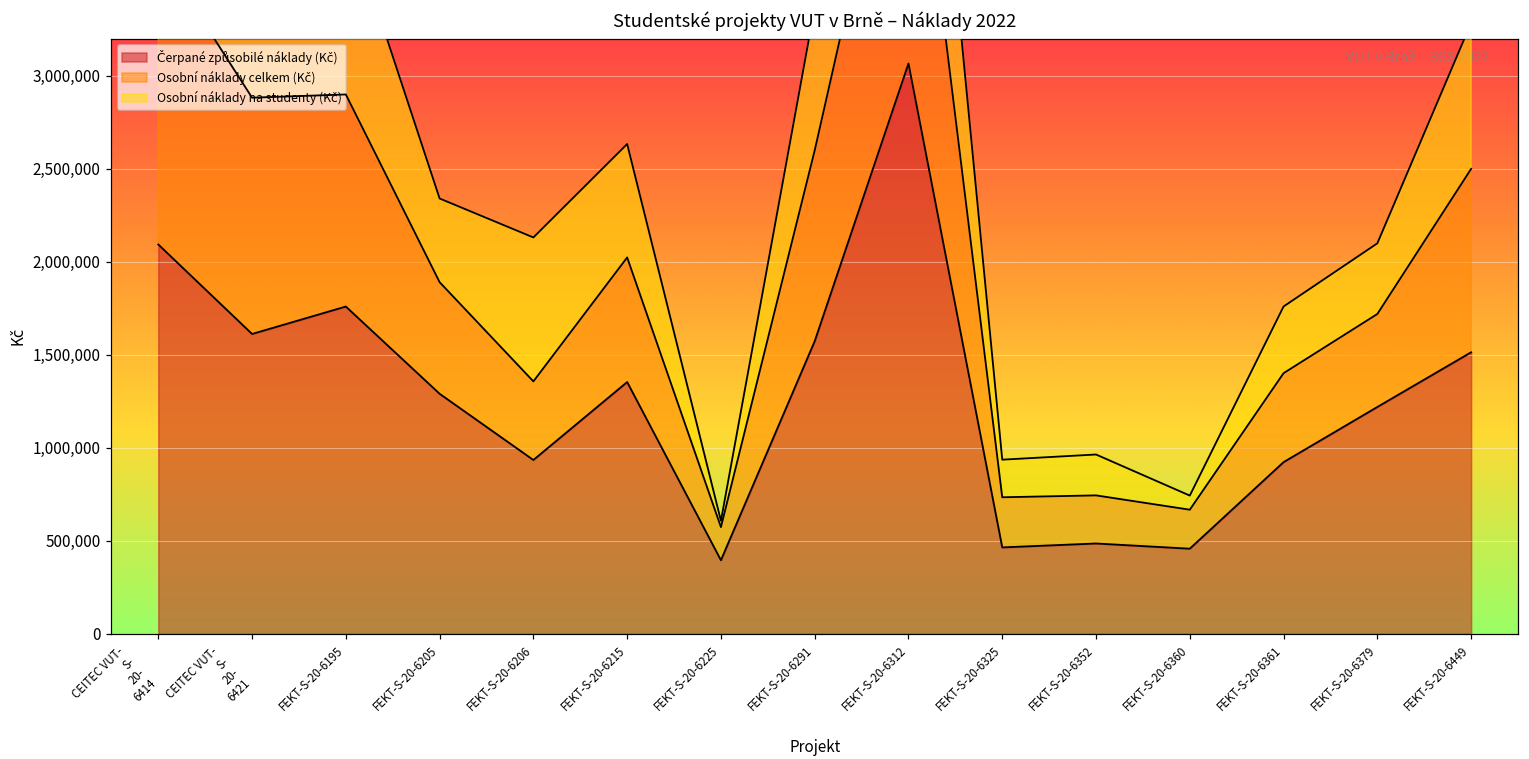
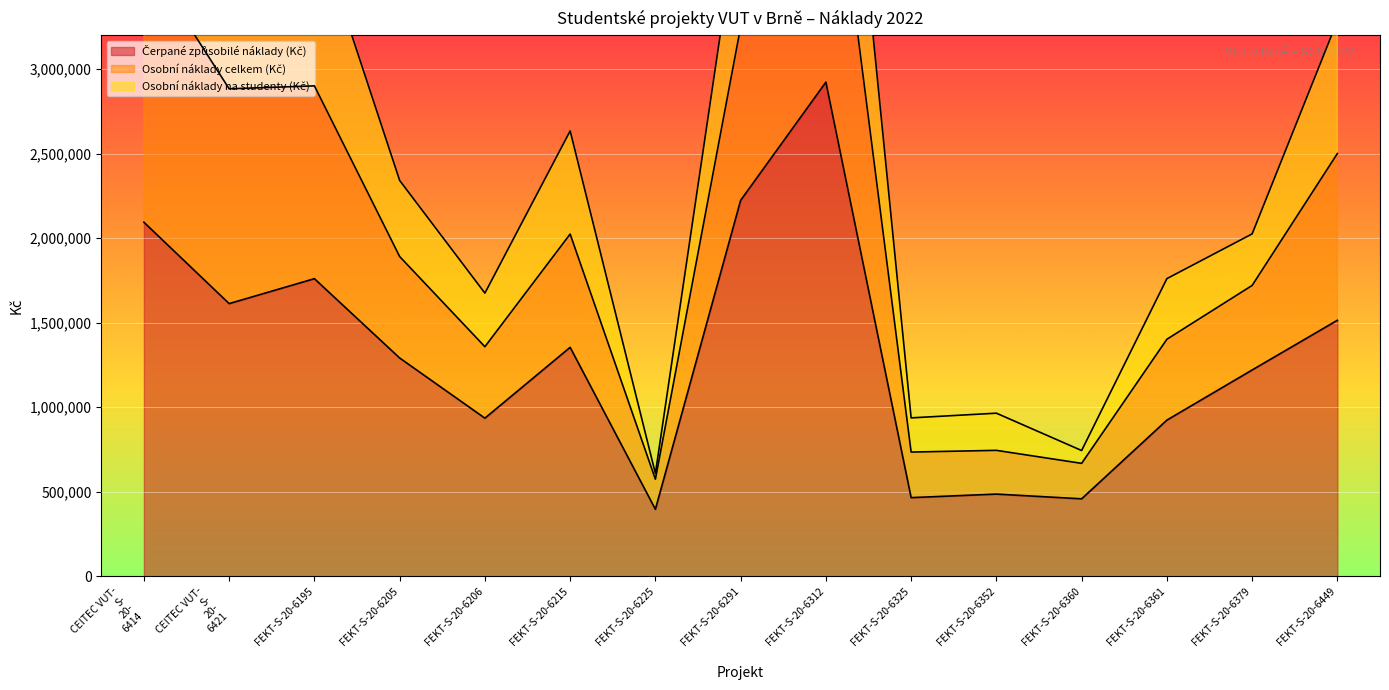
  {
    "Čerpané způsobilé náklady (Kč)": {
      "CEITEC VUT- S- 20- 6414": "2,090,000",
      "CEITEC VUT- S- 20- 6421": "1,610,000",
      "FEKT-S-20-6195": "1,760,000",
      "FEKT-S-20-6205": "1,290,000",
      "FEKT-S-20-6206": "930,000",
      "FEKT-S-20-6215": "1,350,000",
      "FEKT-S-20-6225": "400,000",
-     "FEKT-S-20-6291": "1,570,000",
-     "FEKT-S-20-6312": "3,070,000",
+     "FEKT-S-20-6291": "2,220,000",
+     "FEKT-S-20-6312": "2,920,000",
      "FEKT-S-20-6325": "470,000",
      "FEKT-S-20-6352": "490,000",
      "FEKT-S-20-6360": "460,000",
      "FEKT-S-20-6361": "920,000",
      "FEKT-S-20-6379": "1,220,000",
      "FEKT-S-20-6449": "1,510,000"
    },
    "Osobní náklady celkem (Kč)": {
      "FEKT-S-20-6205": "600,000",
      "FEKT-S-20-6206": "420,000",
      "FEKT-S-20-6215": "670,000",
      "FEKT-S-20-6225": "180,000",
      "FEKT-S-20-6325": "270,000",
      "FEKT-S-20-6352": "260,000",
      "FEKT-S-20-6360": "210,000",
      "FEKT-S-20-6361": "480,000",
      "FEKT-S-20-6379": "500,000",
      "FEKT-S-20-6449": "990,000"
    },
    "Osobní náklady na studenty (Kč)": {
      "FEKT-S-20-6205": "450,000",
-     "FEKT-S-20-6206": "770,000",
+     "FEKT-S-20-6206": "320,000",
      "FEKT-S-20-6215": "610,000",
      "FEKT-S-20-6225": "30,000",
      "FEKT-S-20-6325": "200,000",
      "FEKT-S-20-6352": "220,000",
      "FEKT-S-20-6360": "80,000",
      "FEKT-S-20-6361": "360,000",
-     "FEKT-S-20-6379": "380,000"
+     "FEKT-S-20-6379": "300,000"
    }
  }
